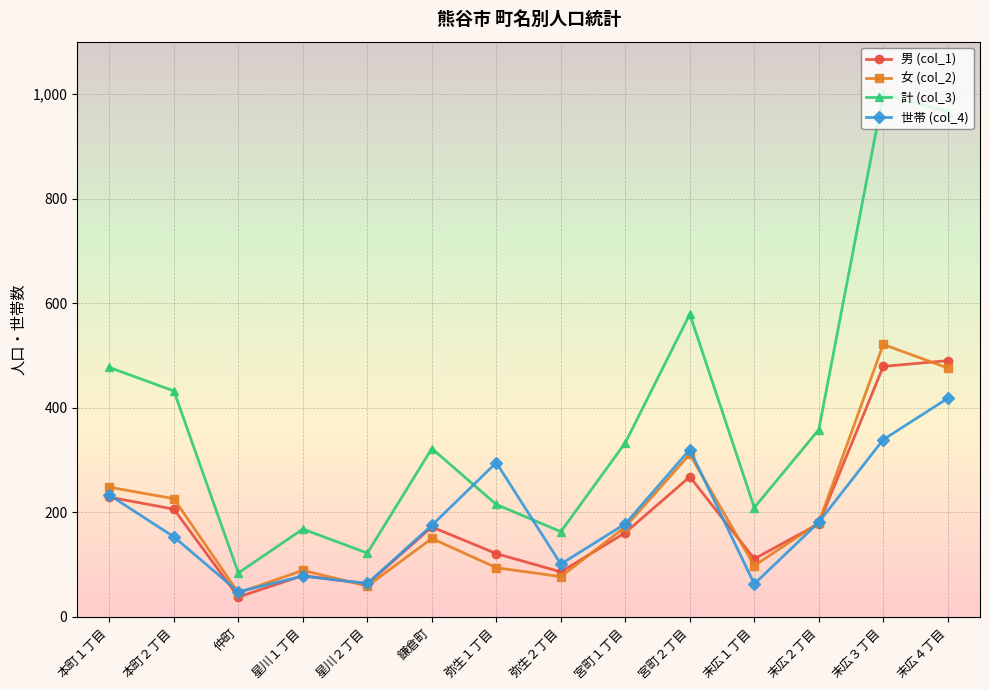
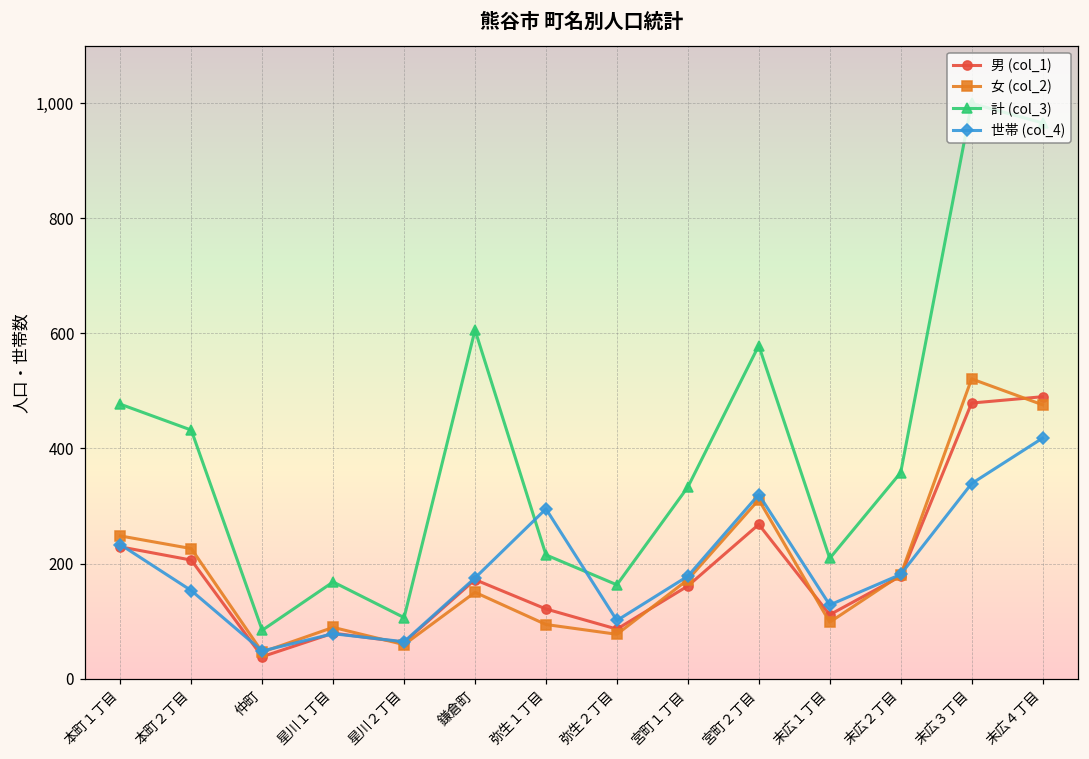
  {
    "計 (col_3)": {
      "本町１丁目": 480,
      "本町２丁目": 430,
      "仲町": 80,
      "星川１丁目": 170,
-     "星川２丁目": 120,
-     "鎌倉町": 320,
+     "星川２丁目": 110,
+     "鎌倉町": 610,
      "弥生１丁目": 220,
      "弥生２丁目": 160,
      "宮町１丁目": 330,
      "宮町２丁目": 580,
      "末広１丁目": 210,
      "末広２丁目": 360
    },
    "世帯 (col_4)": {
      "本町２丁目": 150,
      "弥生１丁目": 300,
      "弥生２丁目": 100,
      "宮町１丁目": 180,
      "宮町２丁目": 320,
-     "末広１丁目": 60,
+     "末広１丁目": 130,
      "末広３丁目": 340,
      "末広４丁目": 420
    }
  }
